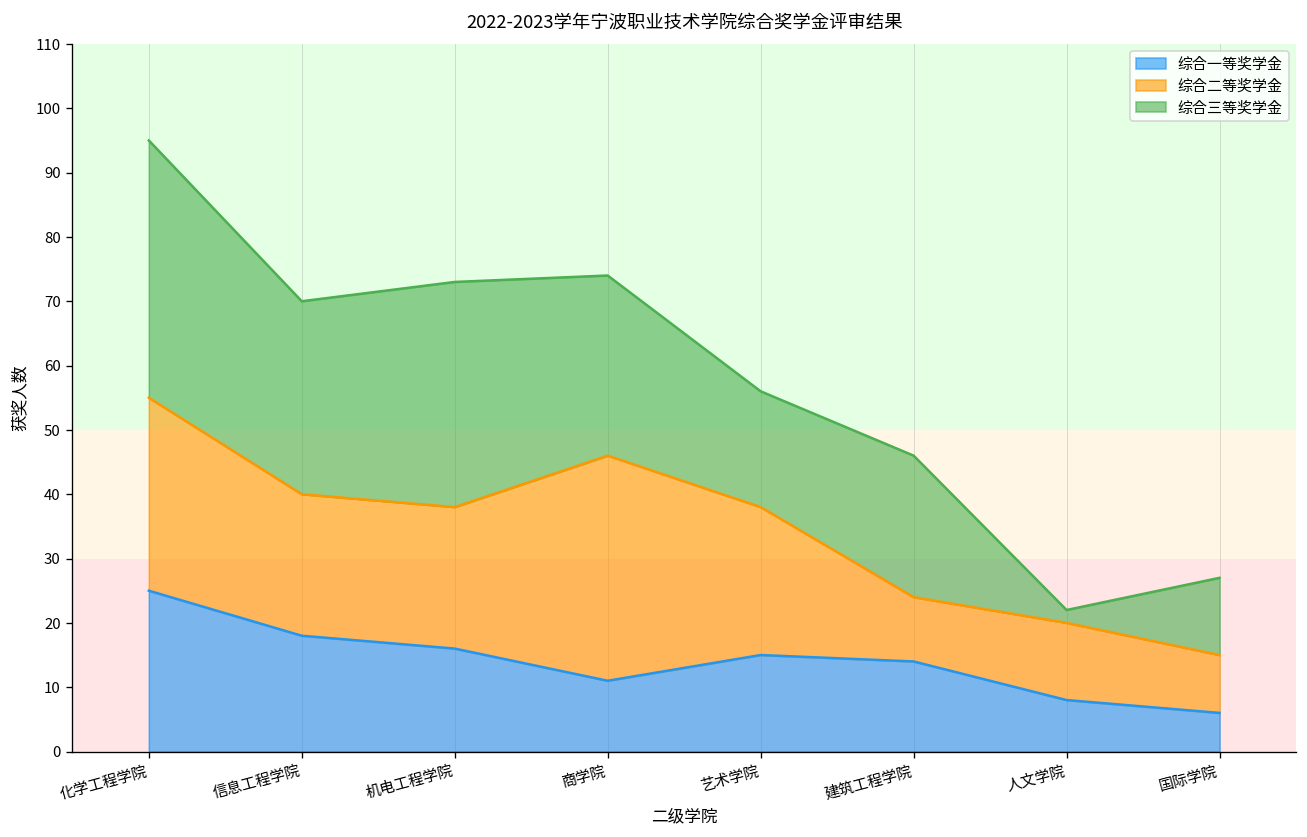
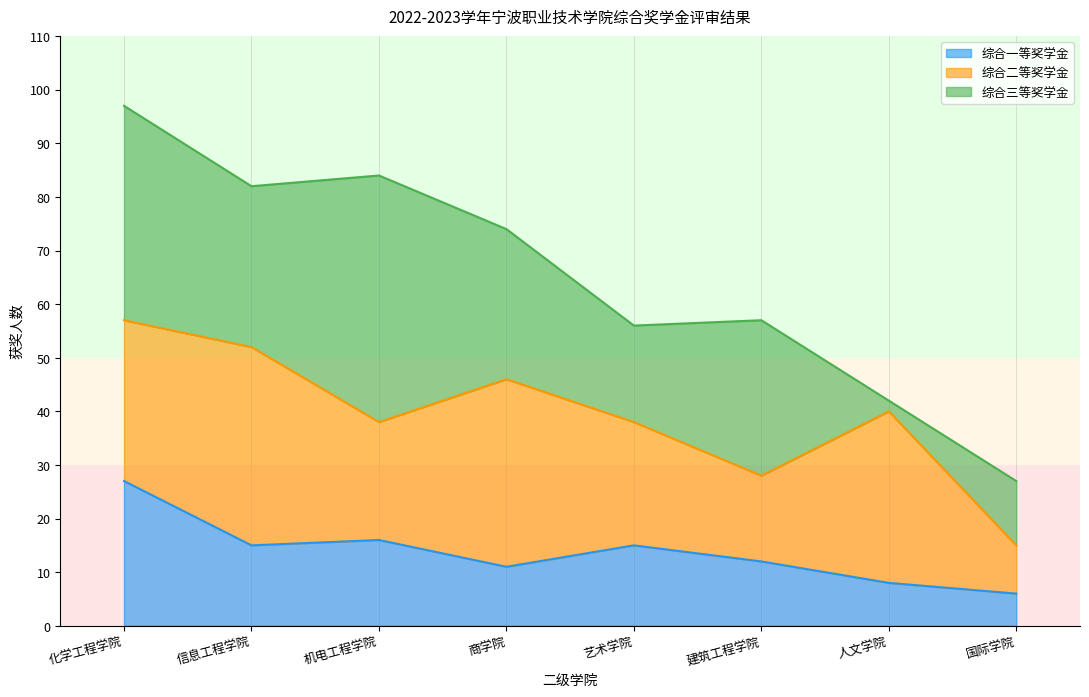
  {
    "综合一等奖学金": {
-     "化学工程学院": 25,
-     "信息工程学院": 18,
+     "化学工程学院": 27,
+     "信息工程学院": 15,
      "机电工程学院": 16,
      "商学院": 11,
      "艺术学院": 15,
-     "建筑工程学院": 14,
+     "建筑工程学院": 12,
      "人文学院": 8,
      "国际学院": 6
    },
    "综合二等奖学金": {
      "化学工程学院": 30,
-     "信息工程学院": 22,
+     "信息工程学院": 37,
      "机电工程学院": 22,
      "商学院": 35,
      "艺术学院": 23,
-     "建筑工程学院": 10,
-     "人文学院": 12,
+     "建筑工程学院": 16,
+     "人文学院": 32,
      "国际学院": 9
    },
    "综合三等奖学金": {
      "化学工程学院": 40,
      "信息工程学院": 30,
-     "机电工程学院": 35,
+     "机电工程学院": 46,
      "商学院": 28,
      "艺术学院": 18,
-     "建筑工程学院": 22,
+     "建筑工程学院": 29,
      "人文学院": 2,
      "国际学院": 12
    }
  }
